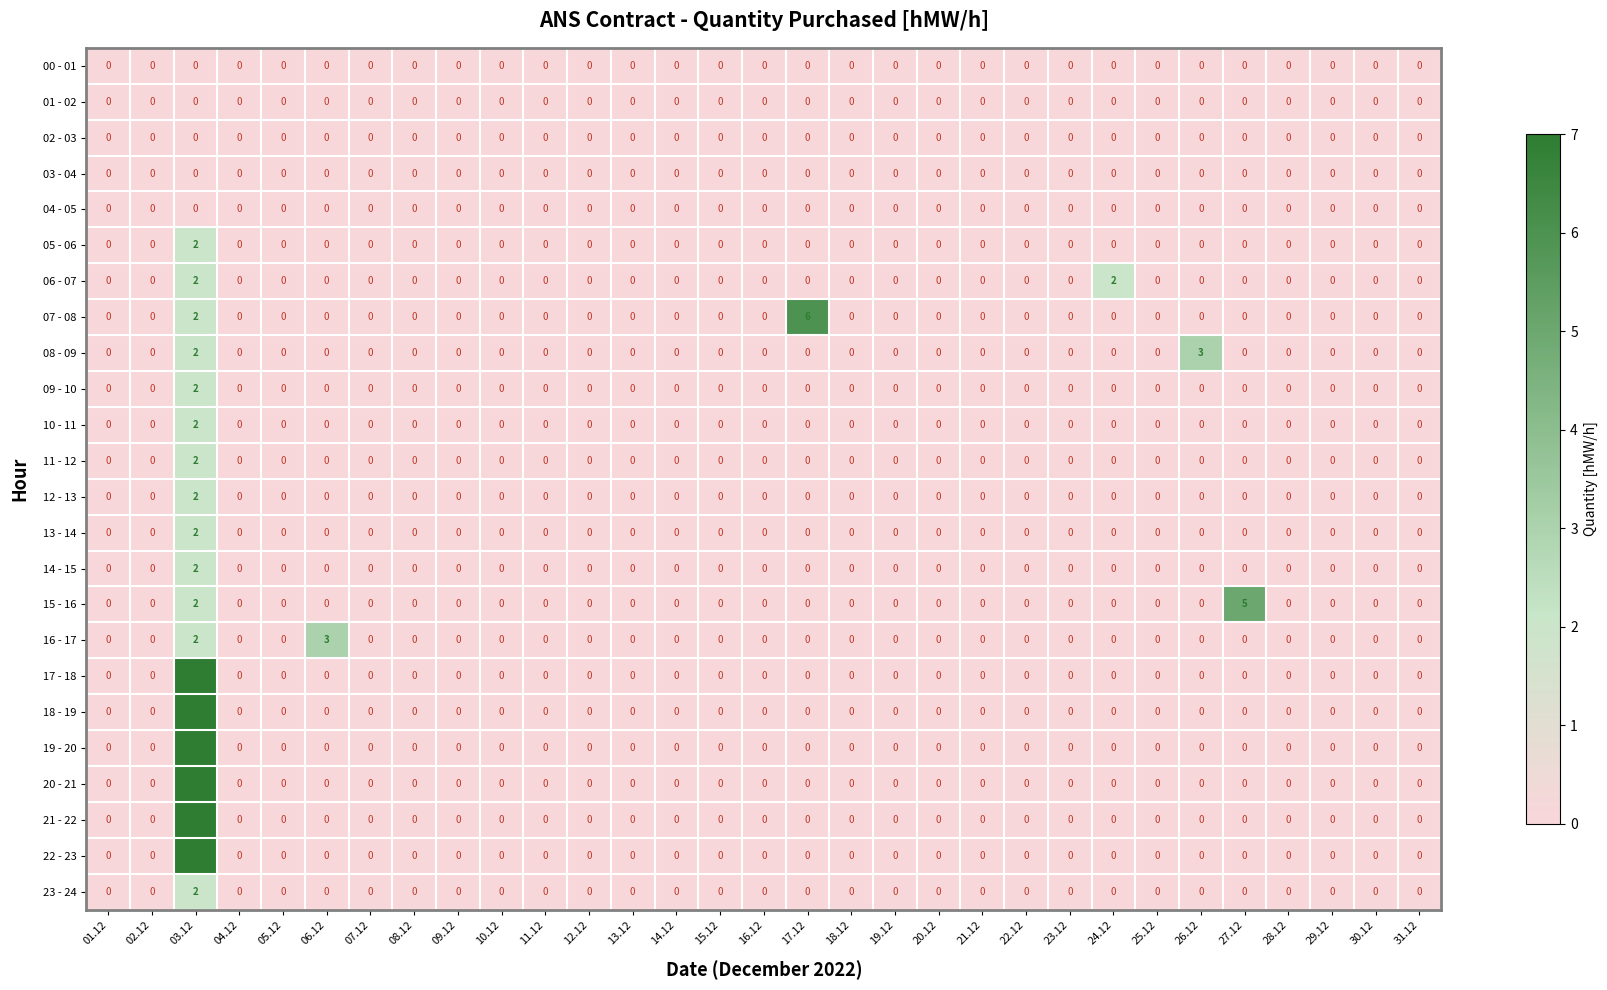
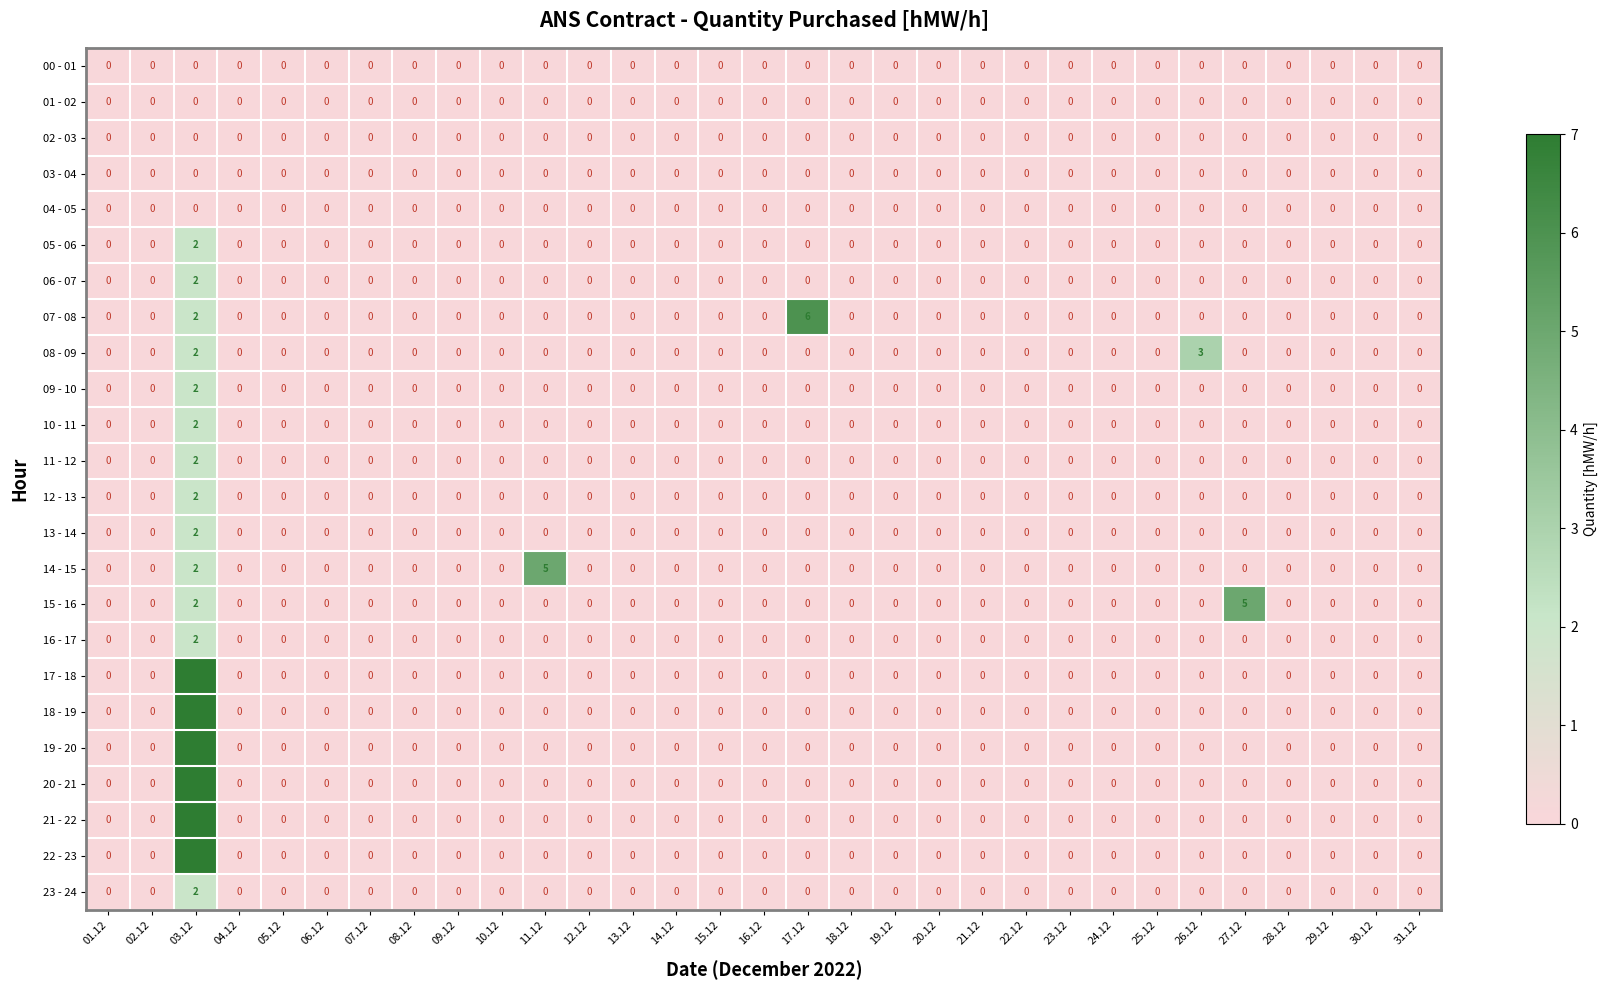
  {
    "06 - 07": {
      "01.12": 0,
      "02.12": 0,
      "03.12": 2,
      "04.12": 0,
      "05.12": 0,
      "06.12": 0,
      "07.12": 0,
      "08.12": 0,
      "09.12": 0,
      "10.12": 0,
      "11.12": 0,
      "12.12": 0,
      "13.12": 0,
      "14.12": 0,
      "15.12": 0,
      "16.12": 0,
      "17.12": 0,
      "18.12": 0,
      "19.12": 0,
      "20.12": 0,
      "21.12": 0,
      "22.12": 0,
      "23.12": 0,
-     "24.12": 2,
+     "24.12": 0,
      "25.12": 0,
      "26.12": 0,
      "27.12": 0,
      "28.12": 0,
      "29.12": 0,
      "30.12": 0,
      "31.12": 0
    },
    "14 - 15": {
      "01.12": 0,
      "02.12": 0,
      "03.12": 2,
      "04.12": 0,
      "05.12": 0,
      "06.12": 0,
      "07.12": 0,
      "08.12": 0,
      "09.12": 0,
      "10.12": 0,
-     "11.12": 0,
+     "11.12": 5,
      "12.12": 0,
      "13.12": 0,
      "14.12": 0,
      "15.12": 0,
      "16.12": 0,
      "17.12": 0,
      "18.12": 0,
      "19.12": 0,
      "20.12": 0,
      "21.12": 0,
      "22.12": 0,
      "23.12": 0,
      "24.12": 0,
      "25.12": 0,
      "26.12": 0,
      "27.12": 0,
      "28.12": 0,
      "29.12": 0,
      "30.12": 0,
      "31.12": 0
    },
    "16 - 17": {
      "01.12": 0,
      "02.12": 0,
      "03.12": 2,
      "04.12": 0,
      "05.12": 0,
-     "06.12": 3,
+     "06.12": 0,
      "07.12": 0,
      "08.12": 0,
      "09.12": 0,
      "10.12": 0,
      "11.12": 0,
      "12.12": 0,
      "13.12": 0,
      "14.12": 0,
      "15.12": 0,
      "16.12": 0,
      "17.12": 0,
      "18.12": 0,
      "19.12": 0,
      "20.12": 0,
      "21.12": 0,
      "22.12": 0,
      "23.12": 0,
      "24.12": 0,
      "25.12": 0,
      "26.12": 0,
      "27.12": 0,
      "28.12": 0,
      "29.12": 0,
      "30.12": 0,
      "31.12": 0
    }
  }
